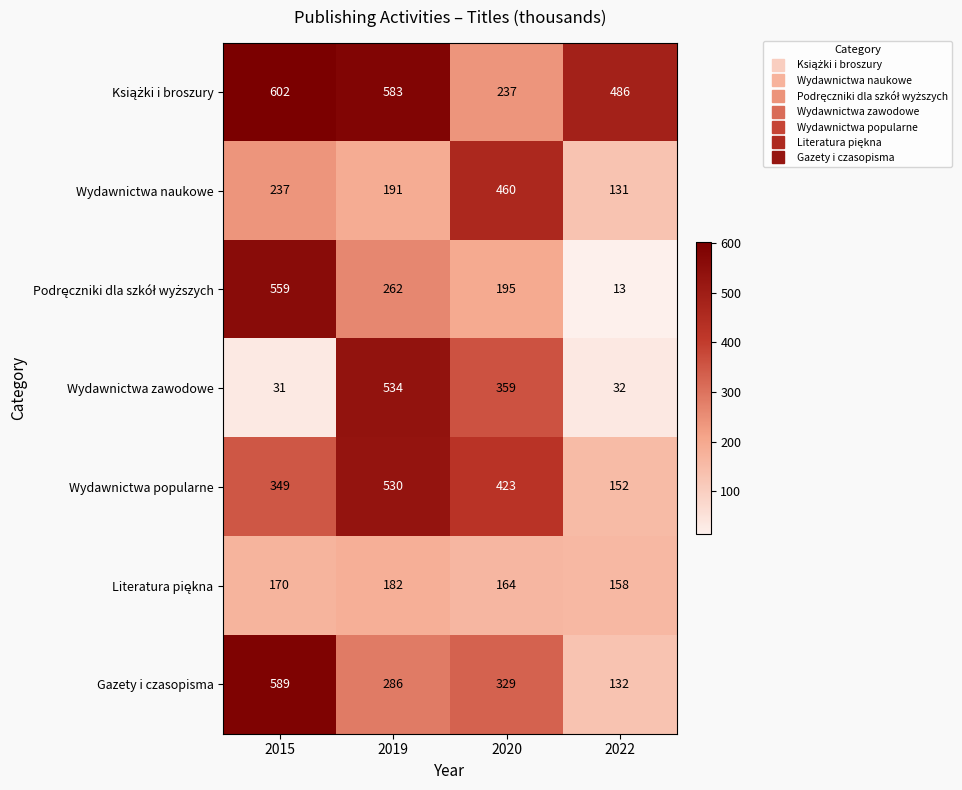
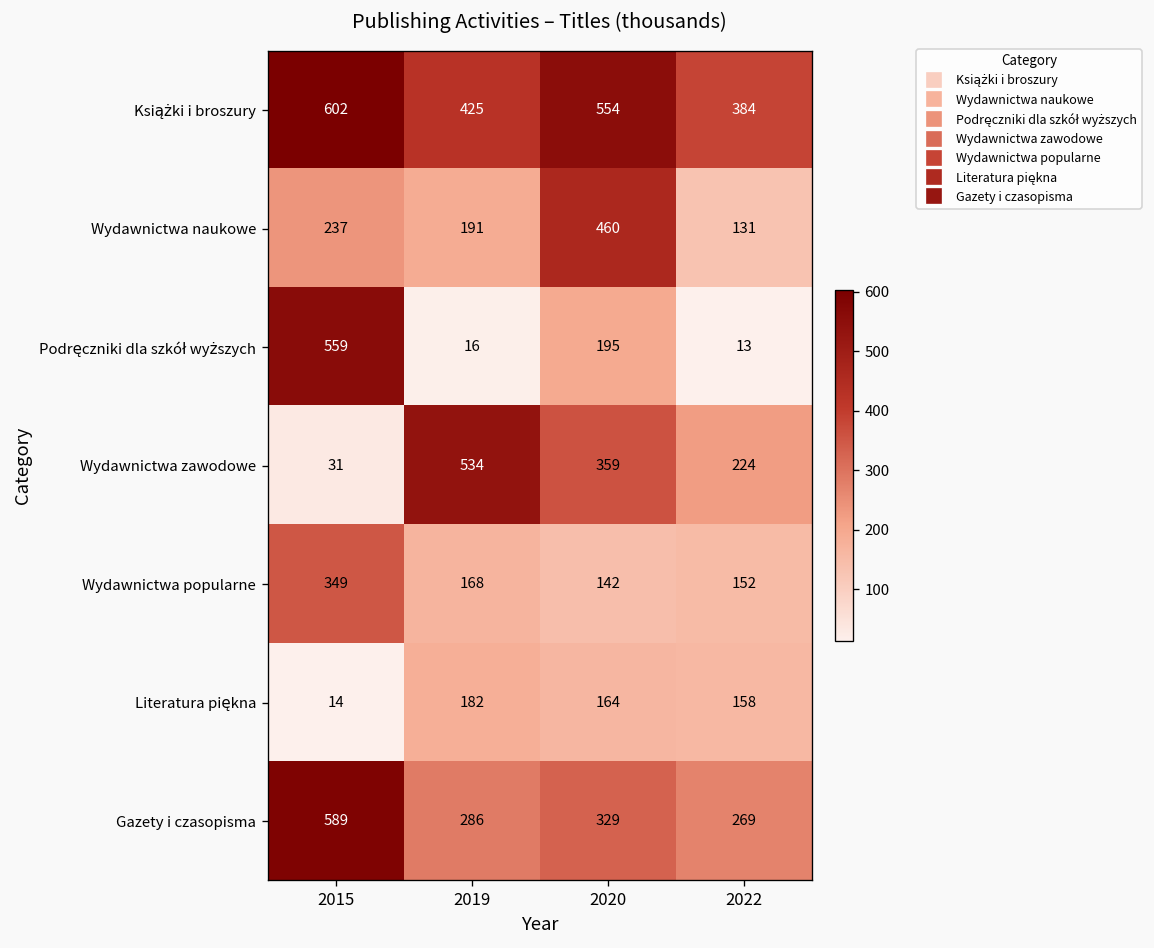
  {
    "Książki i broszury": {
      "2015": 602,
-     "2019": 583,
-     "2020": 237,
-     "2022": 486
+     "2019": 425,
+     "2020": 554,
+     "2022": 384
    },
    "Wydawnictwa naukowe": {
      "2015": 237,
      "2019": 191,
      "2020": 460,
      "2022": 131
    },
    "Podręczniki dla szkół wyższych": {
      "2015": 559,
-     "2019": 262,
+     "2019": 16,
      "2020": 195,
      "2022": 13
    },
    "Wydawnictwa zawodowe": {
      "2015": 31,
      "2019": 534,
      "2020": 359,
-     "2022": 32
+     "2022": 224
    },
    "Wydawnictwa popularne": {
      "2015": 349,
-     "2019": 530,
-     "2020": 423,
+     "2019": 168,
+     "2020": 142,
      "2022": 152
    },
    "Literatura piękna": {
-     "2015": 170,
+     "2015": 14,
      "2019": 182,
      "2020": 164,
      "2022": 158
    },
    "Gazety i czasopisma": {
      "2015": 589,
      "2019": 286,
      "2020": 329,
-     "2022": 132
+     "2022": 269
    }
  }
